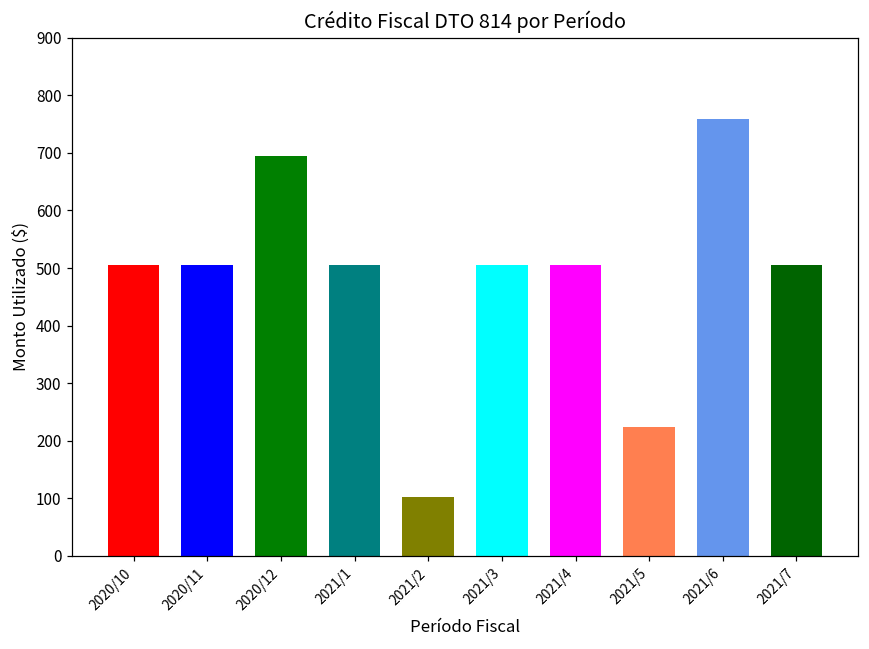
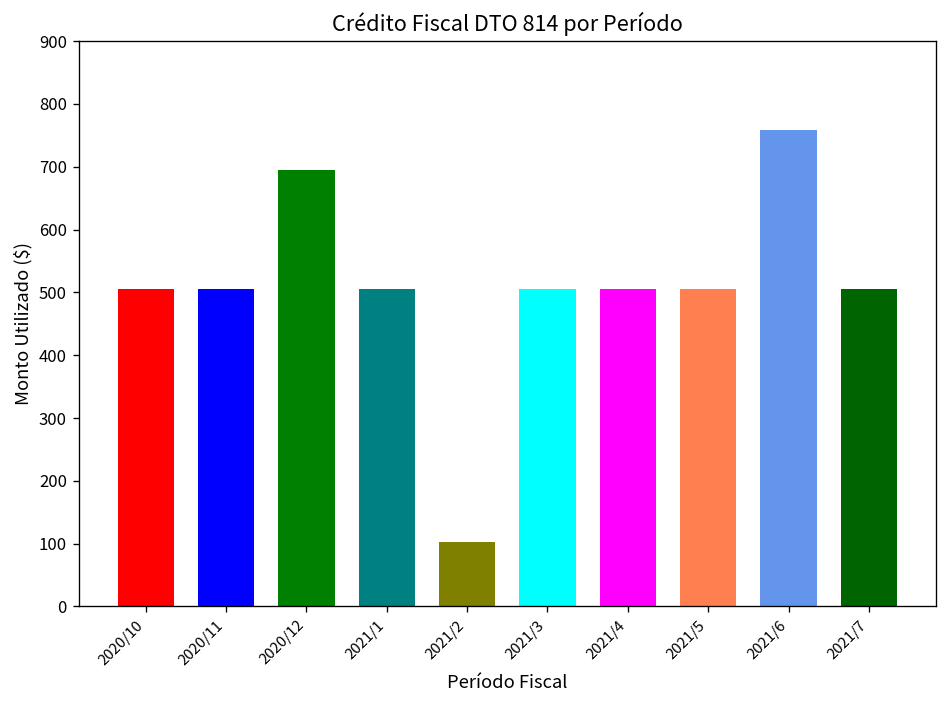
  {
    "2020/10": 510,
    "2020/11": 510,
    "2020/12": 690,
    "2021/1": 510,
    "2021/2": 100,
    "2021/3": 510,
    "2021/4": 510,
-   "2021/5": 220,
+   "2021/5": 510,
    "2021/6": 760,
    "2021/7": 510
  }
